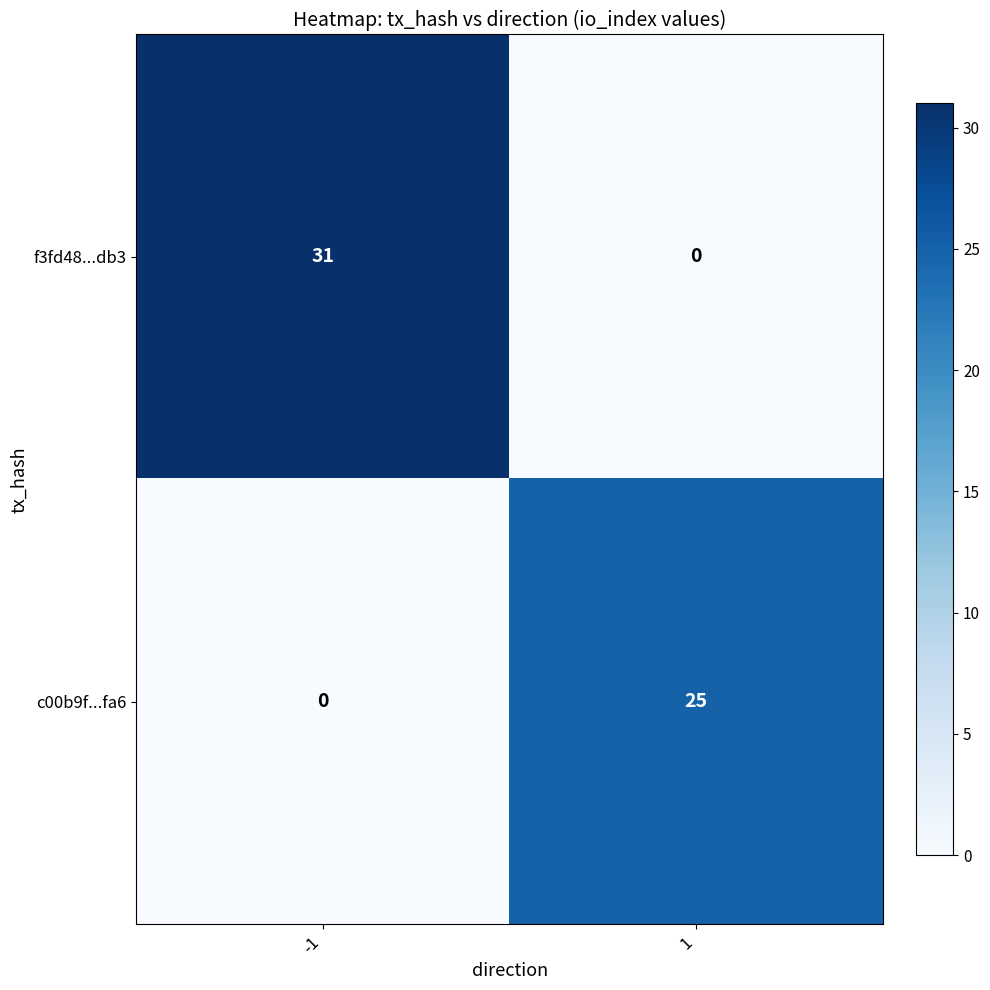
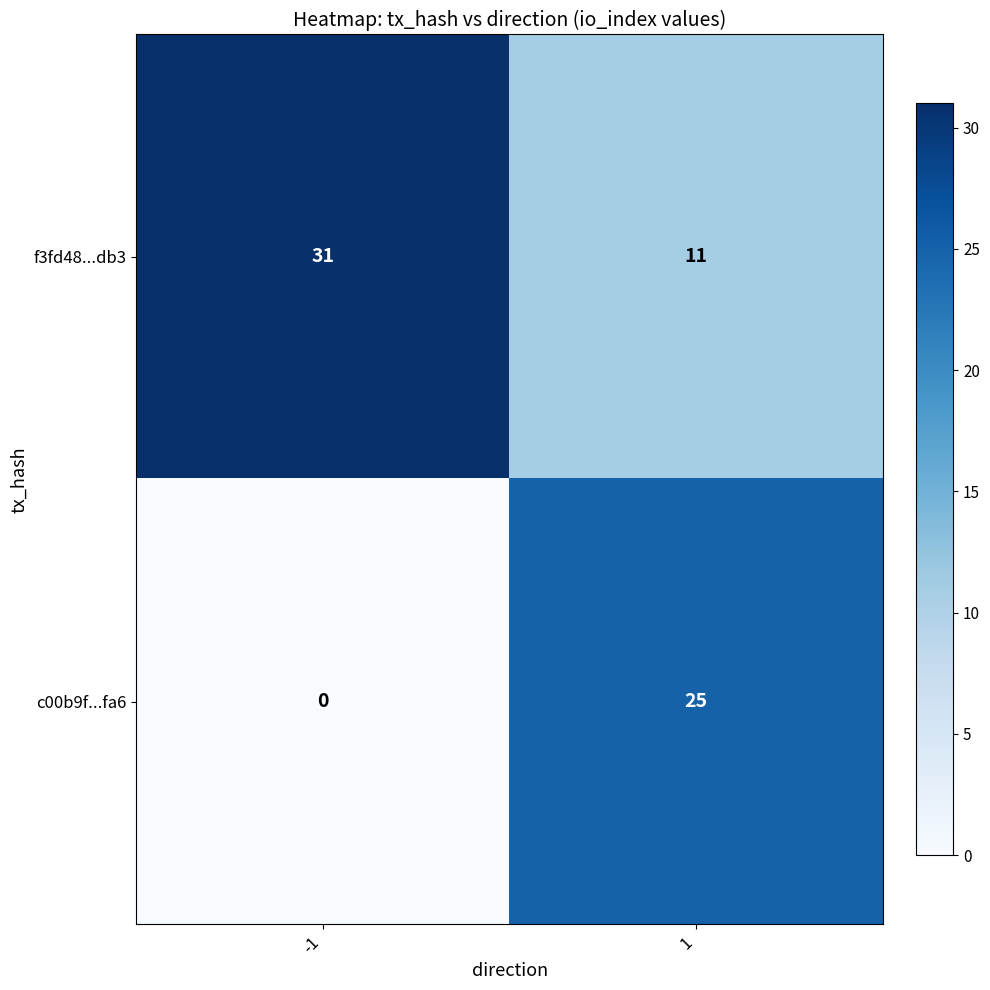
  {
    "f3fd48...db3": {
      "-1": 31,
-     "1": 0
+     "1": 11
    },
    "c00b9f...fa6": {
      "-1": 0,
      "1": 25
    }
  }
